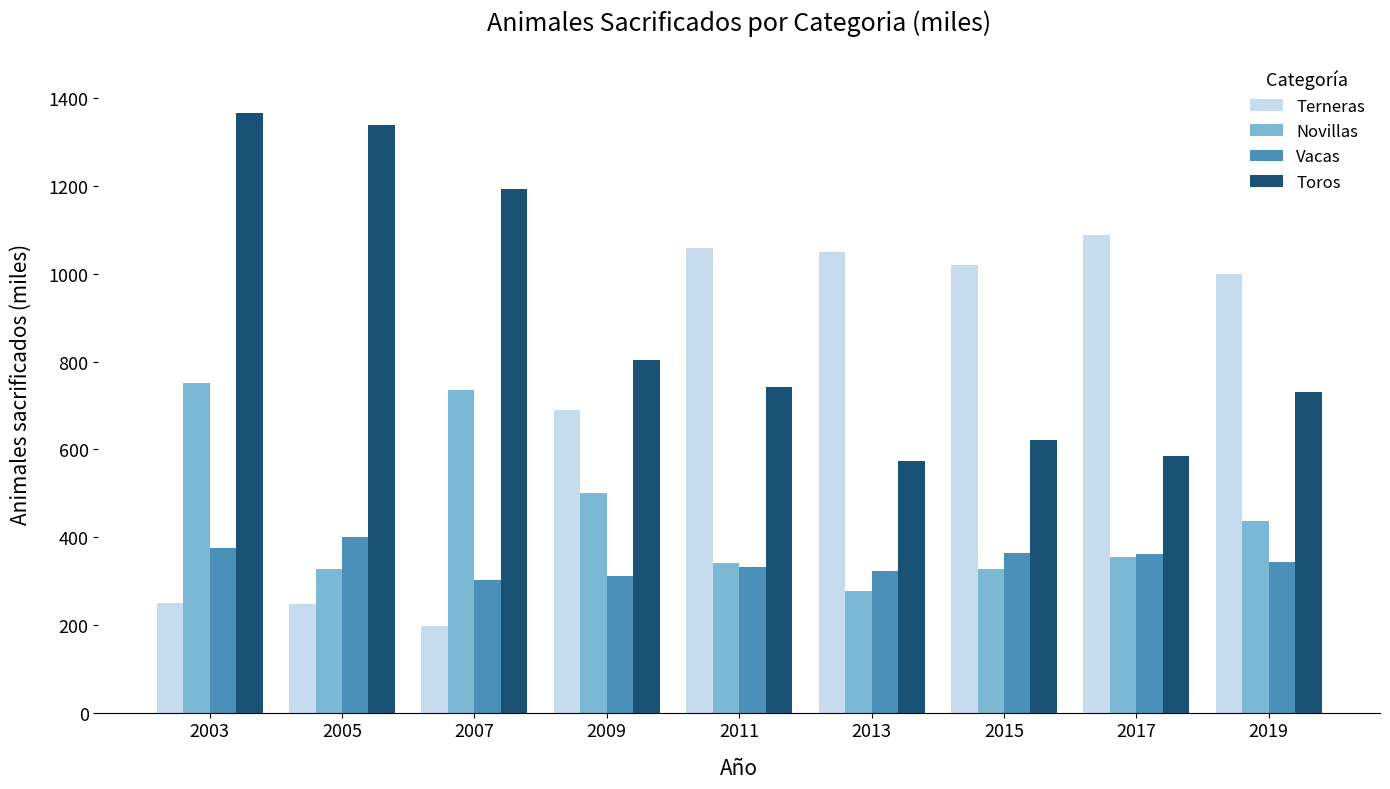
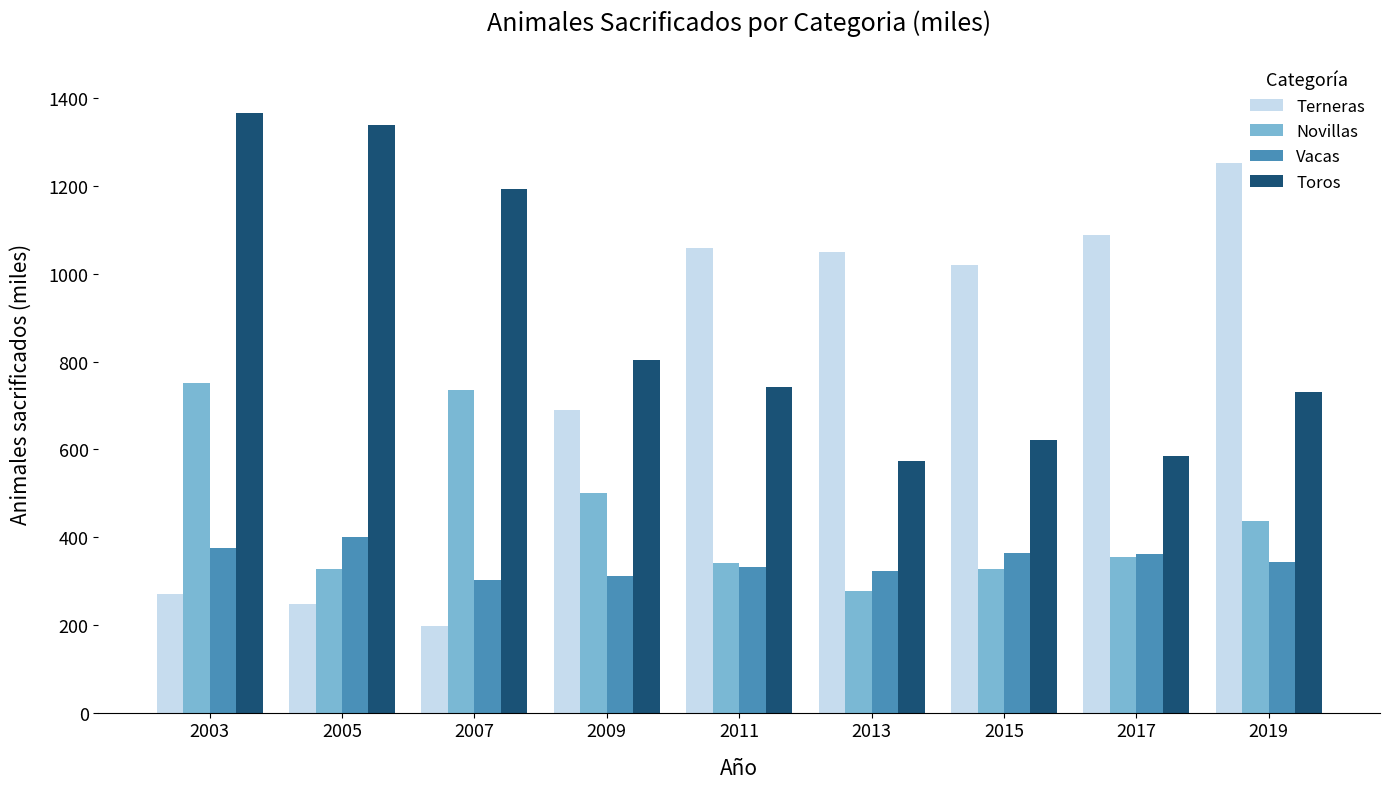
  {
    "Terneras": {
-     "2003": 250,
+     "2003": 270,
      "2005": 250,
      "2007": 200,
      "2009": 690,
      "2011": 1060,
      "2013": 1050,
      "2015": 1020,
      "2017": 1090,
-     "2019": 1000
+     "2019": 1250
    },
    "Novillas": {
      "2003": 750,
      "2005": 330,
      "2007": 740,
      "2009": 500,
      "2011": 340,
      "2013": 280,
      "2015": 330,
      "2017": 360,
      "2019": 440
    },
    "Vacas": {
      "2003": 370,
      "2005": 400,
      "2007": 300,
      "2009": 310,
      "2011": 330,
      "2013": 320,
      "2015": 360,
      "2017": 360,
      "2019": 340
    },
    "Toros": {
      "2003": 1370,
      "2005": 1340,
      "2007": 1190,
      "2009": 800,
      "2011": 740,
      "2013": 570,
      "2015": 620,
      "2017": 580,
      "2019": 730
    }
  }
